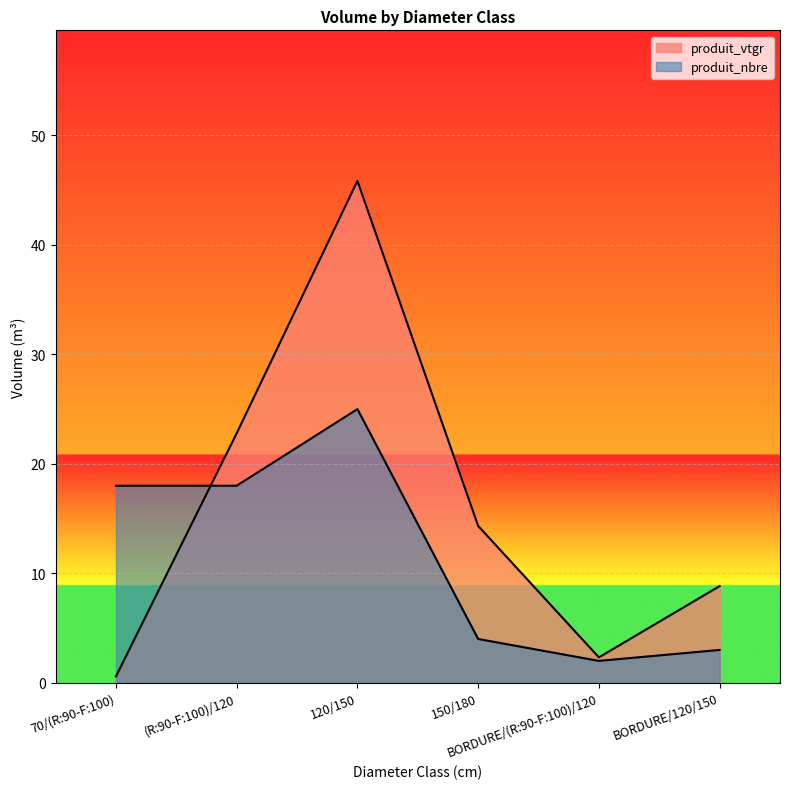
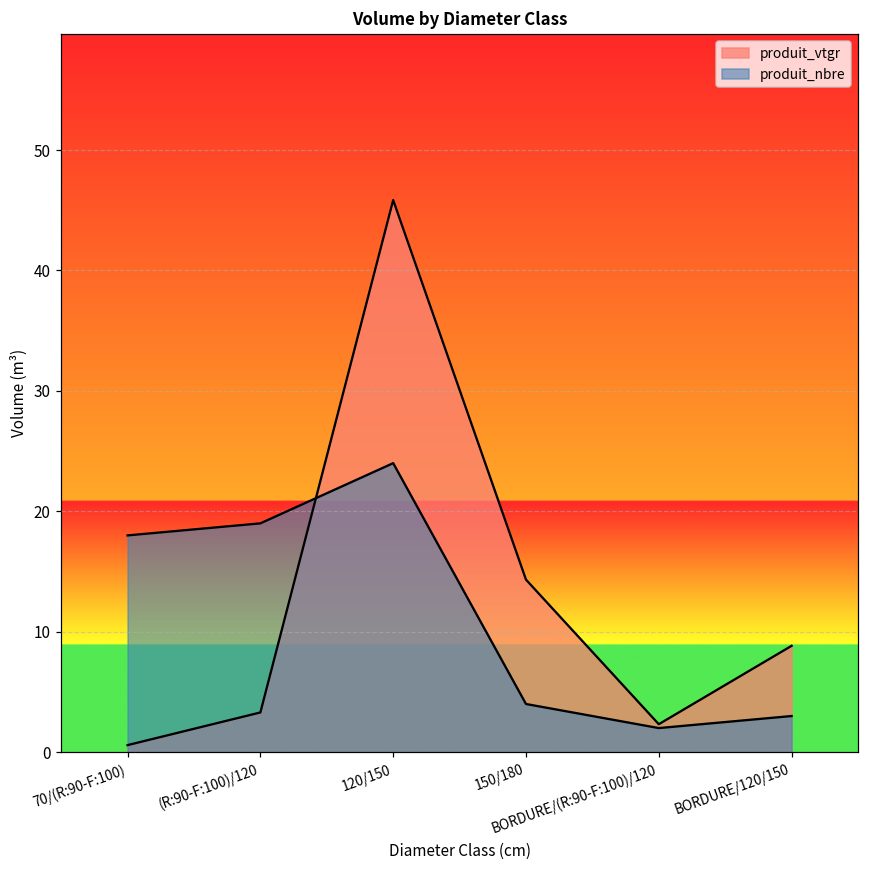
  {
    "produit_vtgr": {
      "70/(R:90-F:100)": 0.6,
-     "(R:90-F:100)/120": 22.8,
+     "(R:90-F:100)/120": 3.3,
      "120/150": 45.8,
      "150/180": 14.3,
      "BORDURE/(R:90-F:100)/120": 2.3,
      "BORDURE/120/150": 8.8
    },
    "produit_nbre": {
      "70/(R:90-F:100)": 18,
-     "(R:90-F:100)/120": 18,
-     "120/150": 25,
+     "(R:90-F:100)/120": 19,
+     "120/150": 24,
      "150/180": 4,
      "BORDURE/(R:90-F:100)/120": 2,
      "BORDURE/120/150": 3
    }
  }
